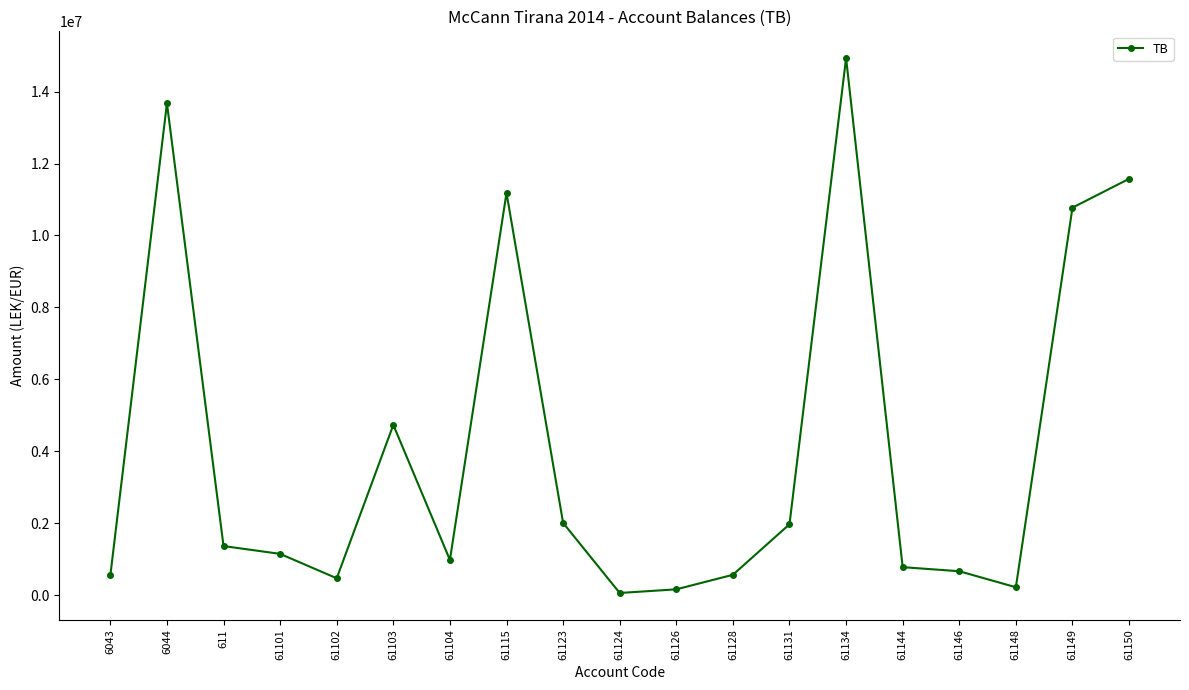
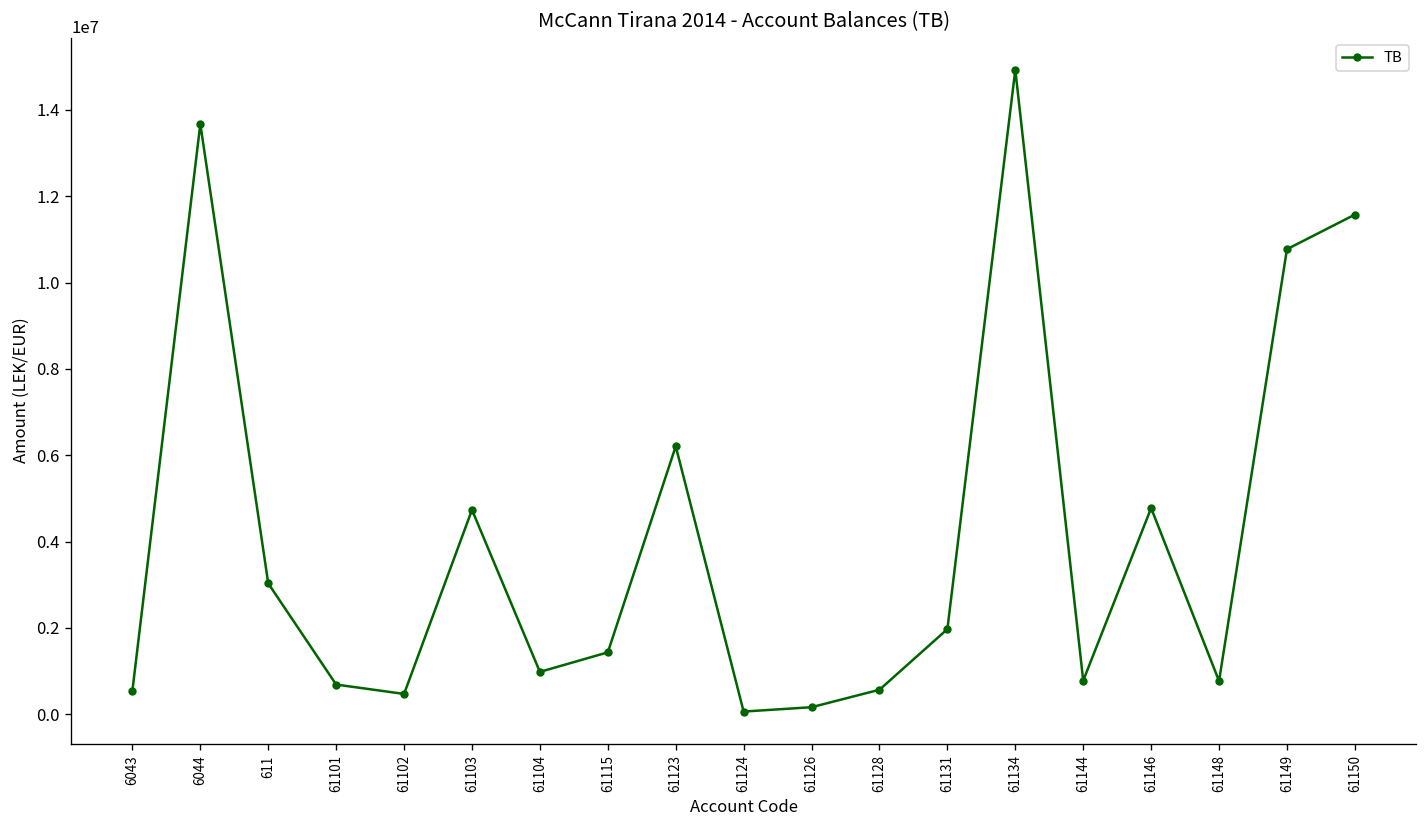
  {
    "6043": 500000,
    "6044": 13700000,
-   "611": 1400000,
-   "61101": 1100000,
+   "611": 3000000,
+   "61101": 700000,
    "61102": 500000,
    "61103": 4700000,
    "61104": 1000000,
-   "61115": 11200000,
-   "61123": 2000000,
+   "61115": 1400000,
+   "61123": 6200000,
    "61124": 100000,
    "61126": 200000,
    "61128": 600000,
    "61131": 2000000,
    "61134": 14900000,
    "61144": 800000,
-   "61146": 700000,
-   "61148": 200000,
+   "61146": 4800000,
+   "61148": 800000,
    "61149": 10800000,
    "61150": 11600000
  }
